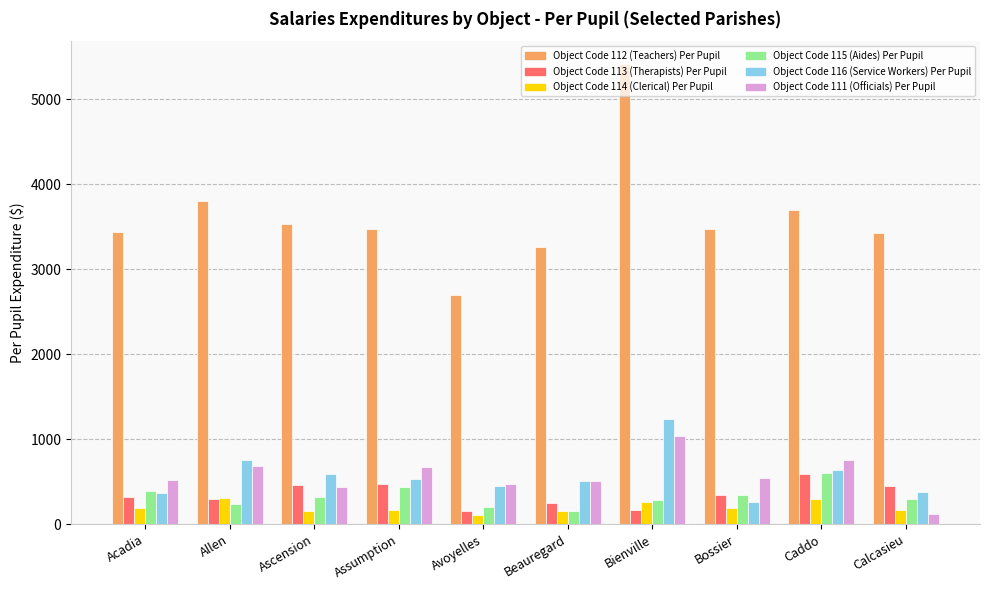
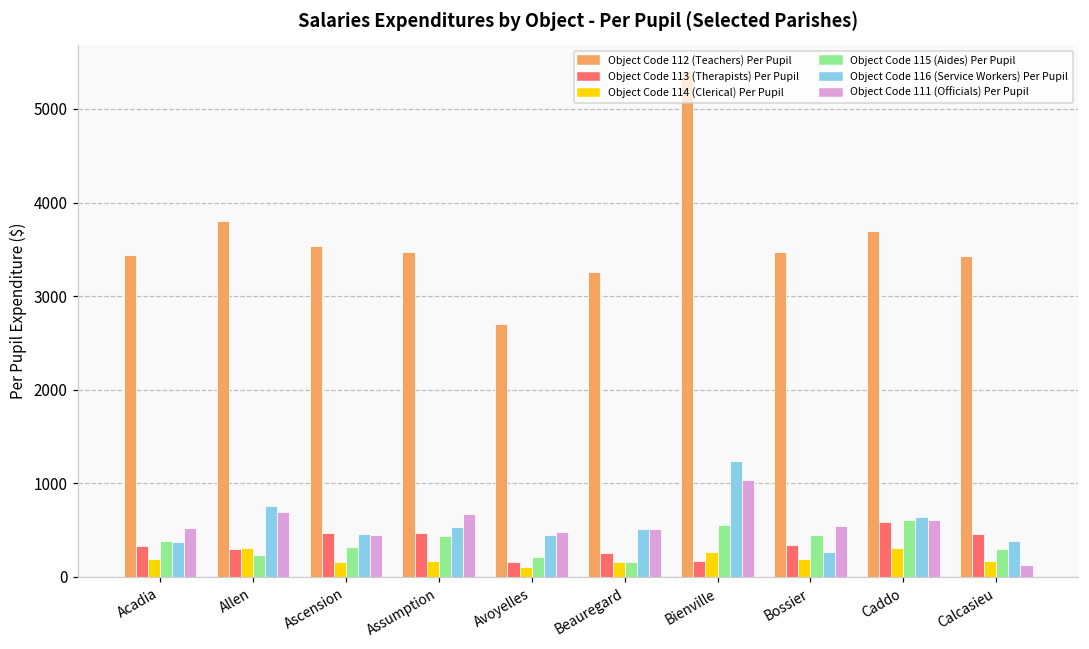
  {
    "Object Code 114 (Clerical) Per Pupil": {
      "Acadia": 200,
      "Allen": 300,
      "Ascension": 200,
      "Assumption": 200,
      "Avoyelles": 100,
      "Beauregard": 200,
      "Bienville": 300,
      "Bossier": 200,
      "Caddo": 300,
      "Calcasieu": 200
    },
    "Object Code 115 (Aides) Per Pupil": {
      "Acadia": 400,
      "Allen": 200,
      "Ascension": 300,
      "Assumption": 400,
      "Avoyelles": 200,
      "Beauregard": 200,
-     "Bienville": 300,
-     "Bossier": 300,
+     "Bienville": 500,
+     "Bossier": 500,
      "Caddo": 600,
      "Calcasieu": 300
    },
    "Object Code 116 (Service Workers) Per Pupil": {
      "Acadia": 400,
      "Allen": 800,
-     "Ascension": 600,
+     "Ascension": 500,
      "Assumption": 500,
      "Avoyelles": 400,
      "Beauregard": 500,
      "Bienville": 1200,
      "Bossier": 300,
      "Caddo": 600,
      "Calcasieu": 400
    },
    "Object Code 111 (Officials) Per Pupil": {
      "Acadia": 500,
      "Allen": 700,
      "Ascension": 400,
      "Assumption": 700,
      "Avoyelles": 500,
      "Beauregard": 500,
      "Bienville": 1000,
      "Bossier": 500,
-     "Caddo": 800,
+     "Caddo": 600,
      "Calcasieu": 100
    }
  }
